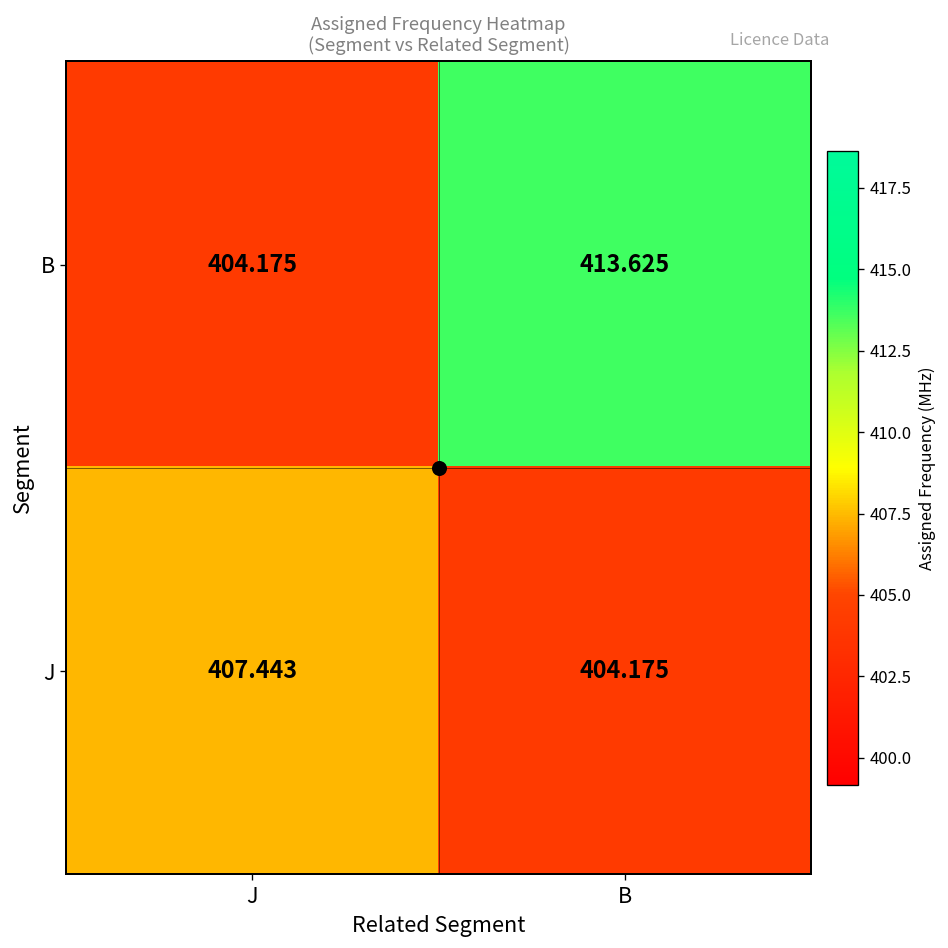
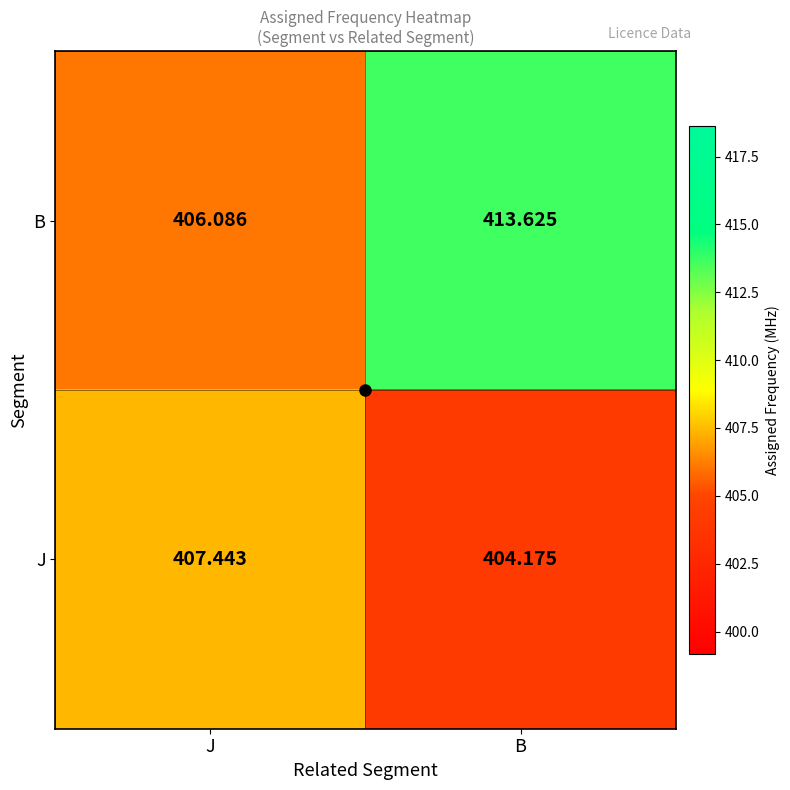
  {
    "B": {
-     "J": 404.175,
+     "J": 406.086,
      "B": 413.625
    },
    "J": {
      "J": 407.443,
      "B": 404.175
    }
  }
